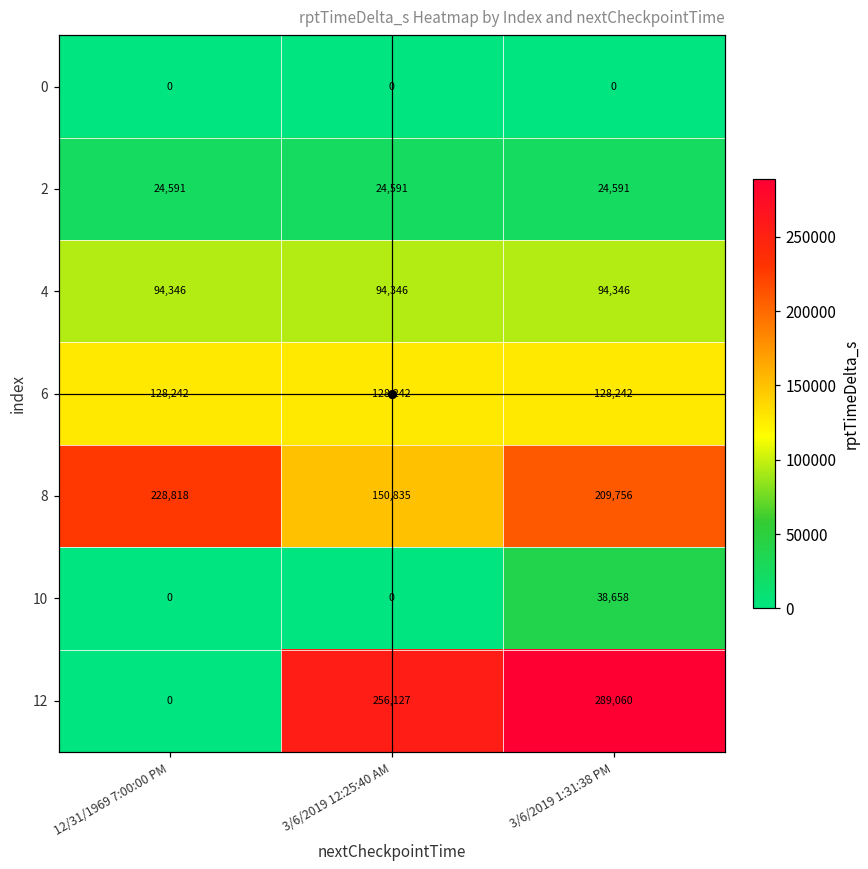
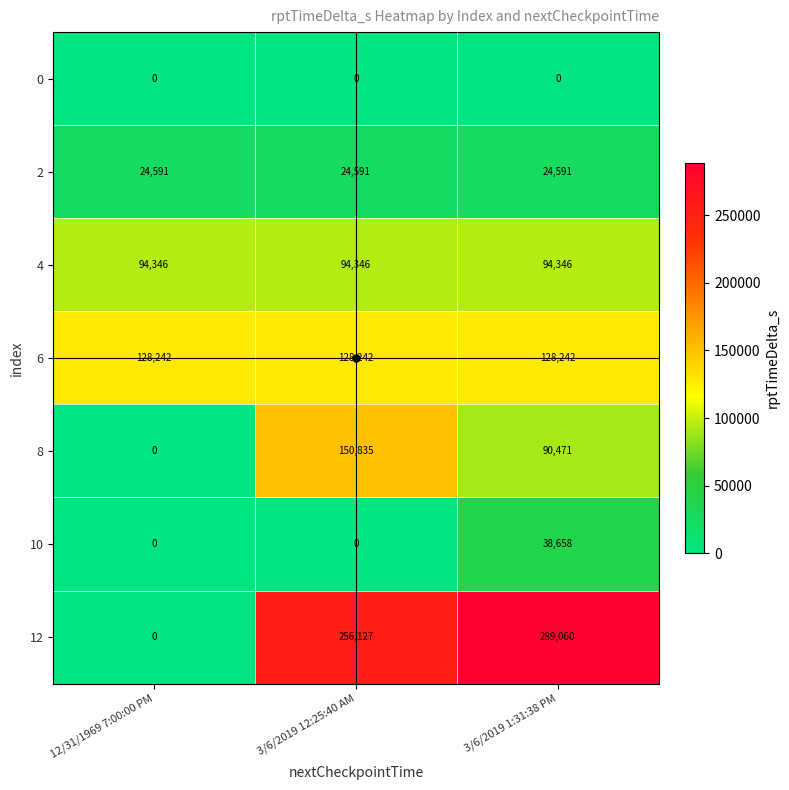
  {
    "0": {
      "12/31/1969 7:00:00 PM": "0",
      "3/6/2019 12:25:40 AM": "0",
      "3/6/2019 1:31:38 PM": "0"
    },
    "2": {
      "12/31/1969 7:00:00 PM": "24,591",
      "3/6/2019 12:25:40 AM": "24,591",
      "3/6/2019 1:31:38 PM": "24,591"
    },
    "4": {
      "12/31/1969 7:00:00 PM": "94,346",
      "3/6/2019 12:25:40 AM": "94,346",
      "3/6/2019 1:31:38 PM": "94,346"
    },
    "6": {
      "12/31/1969 7:00:00 PM": "128,242",
      "3/6/2019 1:31:38 PM": "128,242"
    },
    "8": {
-     "12/31/1969 7:00:00 PM": "228,818",
+     "12/31/1969 7:00:00 PM": "0",
      "3/6/2019 12:25:40 AM": "150,835",
-     "3/6/2019 1:31:38 PM": "209,756"
+     "3/6/2019 1:31:38 PM": "90,471"
    },
    "10": {
      "12/31/1969 7:00:00 PM": "0",
      "3/6/2019 12:25:40 AM": "0",
      "3/6/2019 1:31:38 PM": "38,658"
    },
    "12": {
      "12/31/1969 7:00:00 PM": "0",
      "3/6/2019 12:25:40 AM": "256,127",
      "3/6/2019 1:31:38 PM": "289,060"
    }
  }
